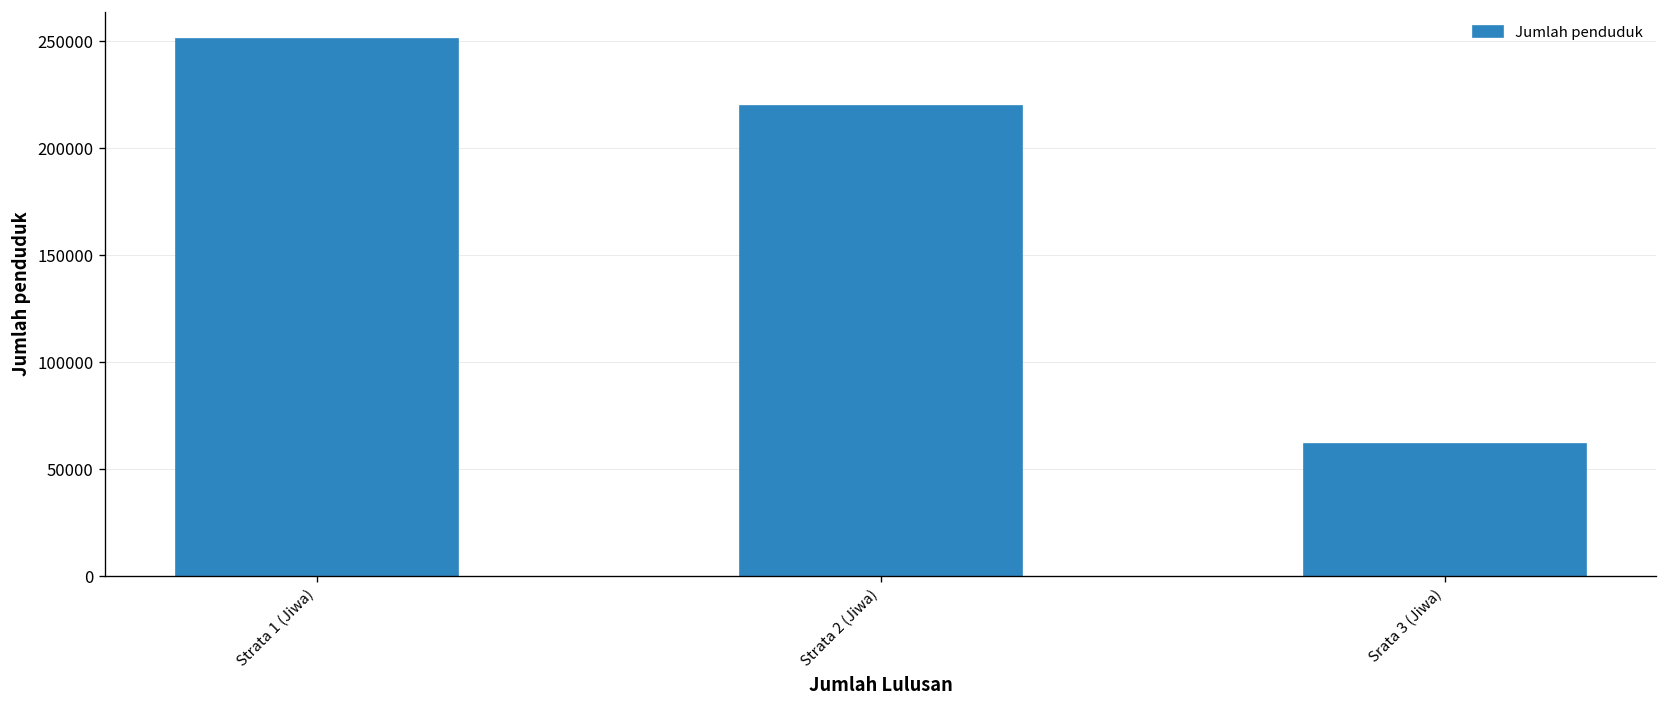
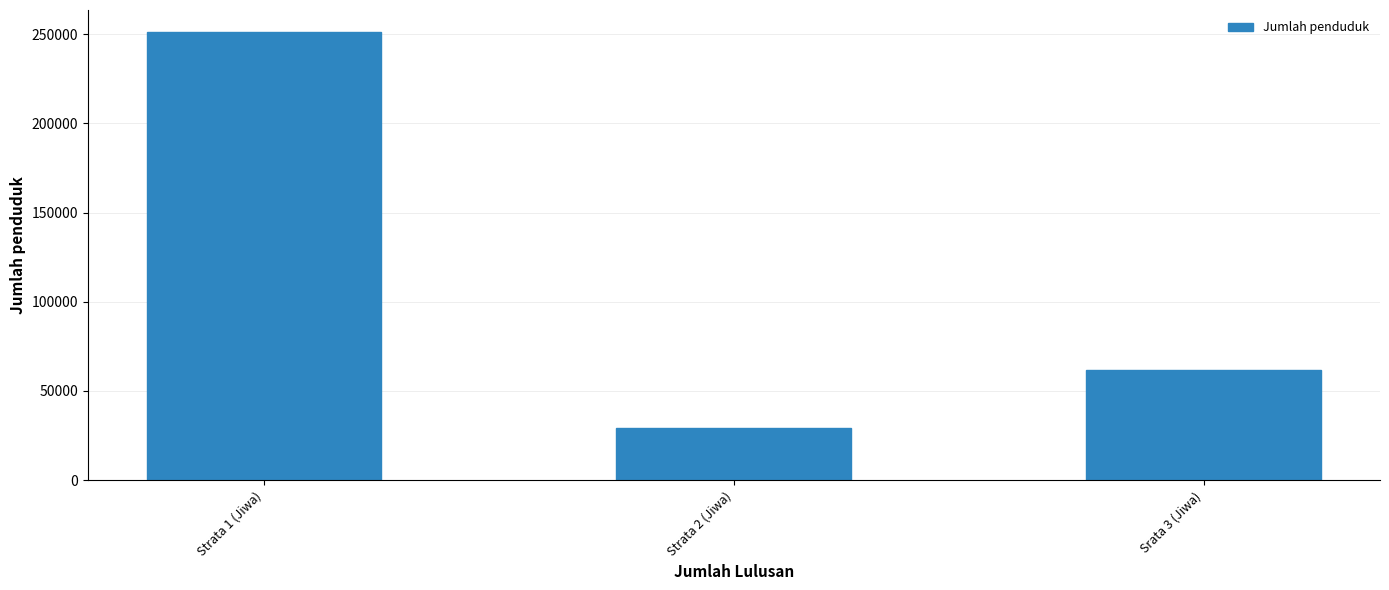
  {
    "Strata 1 (Jiwa)": 251000,
-   "Strata 2 (Jiwa)": 220000,
+   "Strata 2 (Jiwa)": 29000,
    "Srata 3 (Jiwa)": 62000
  }
